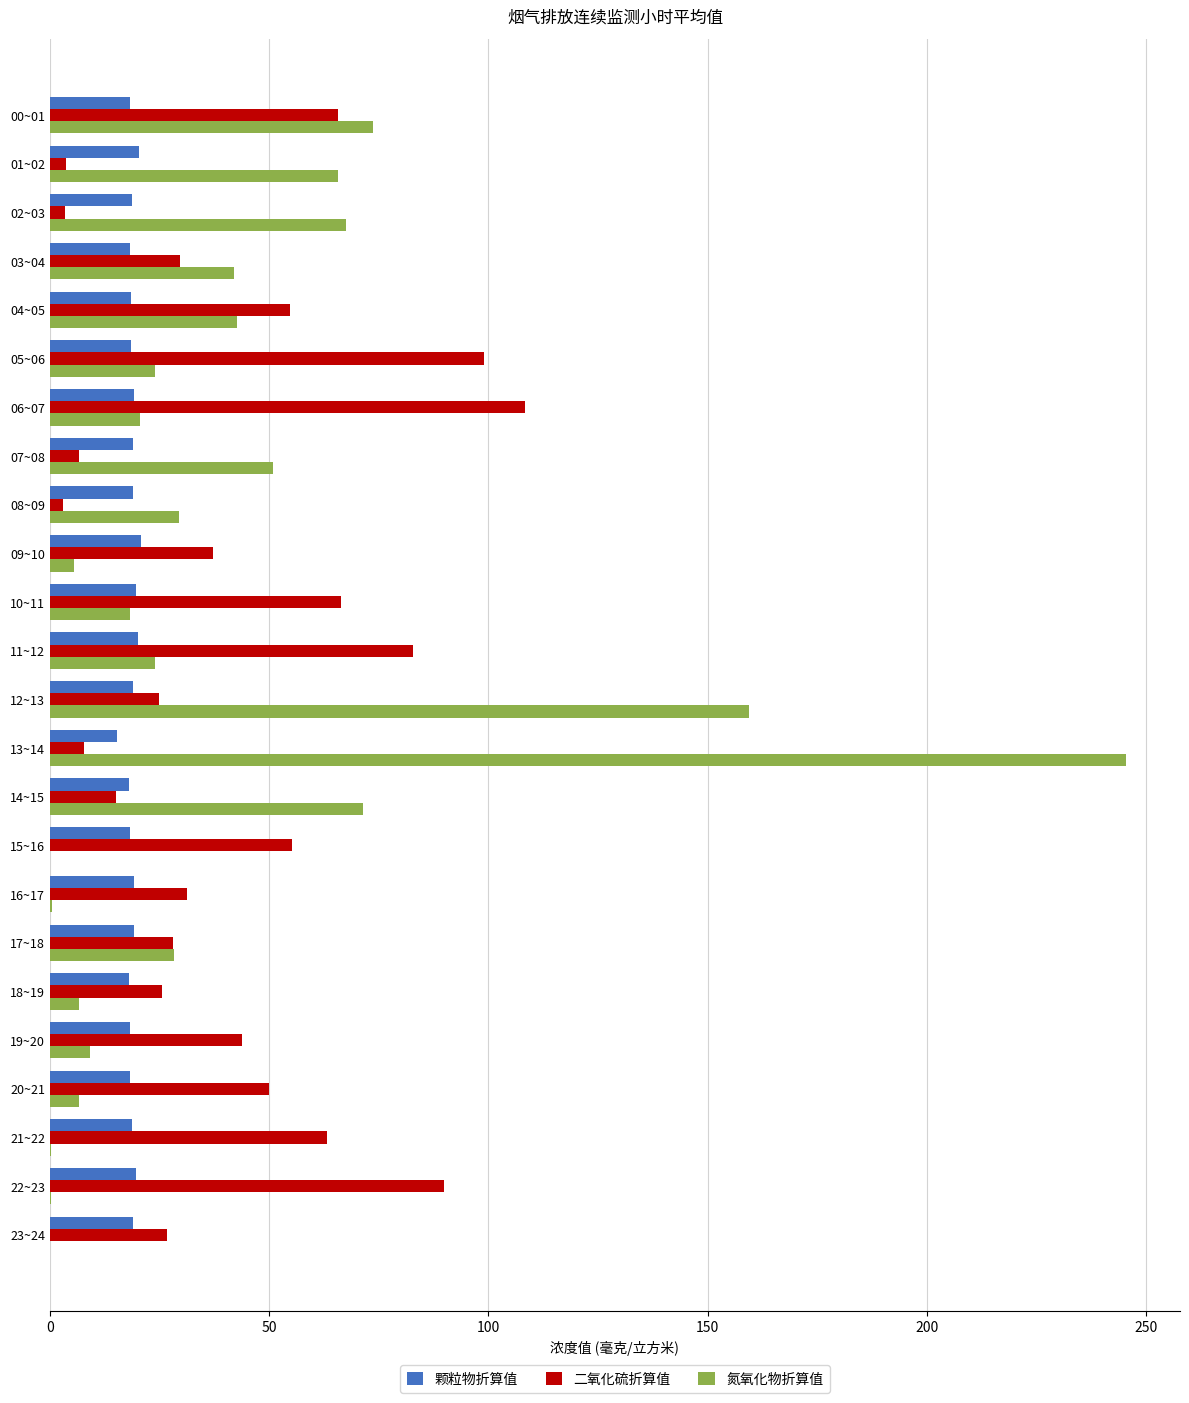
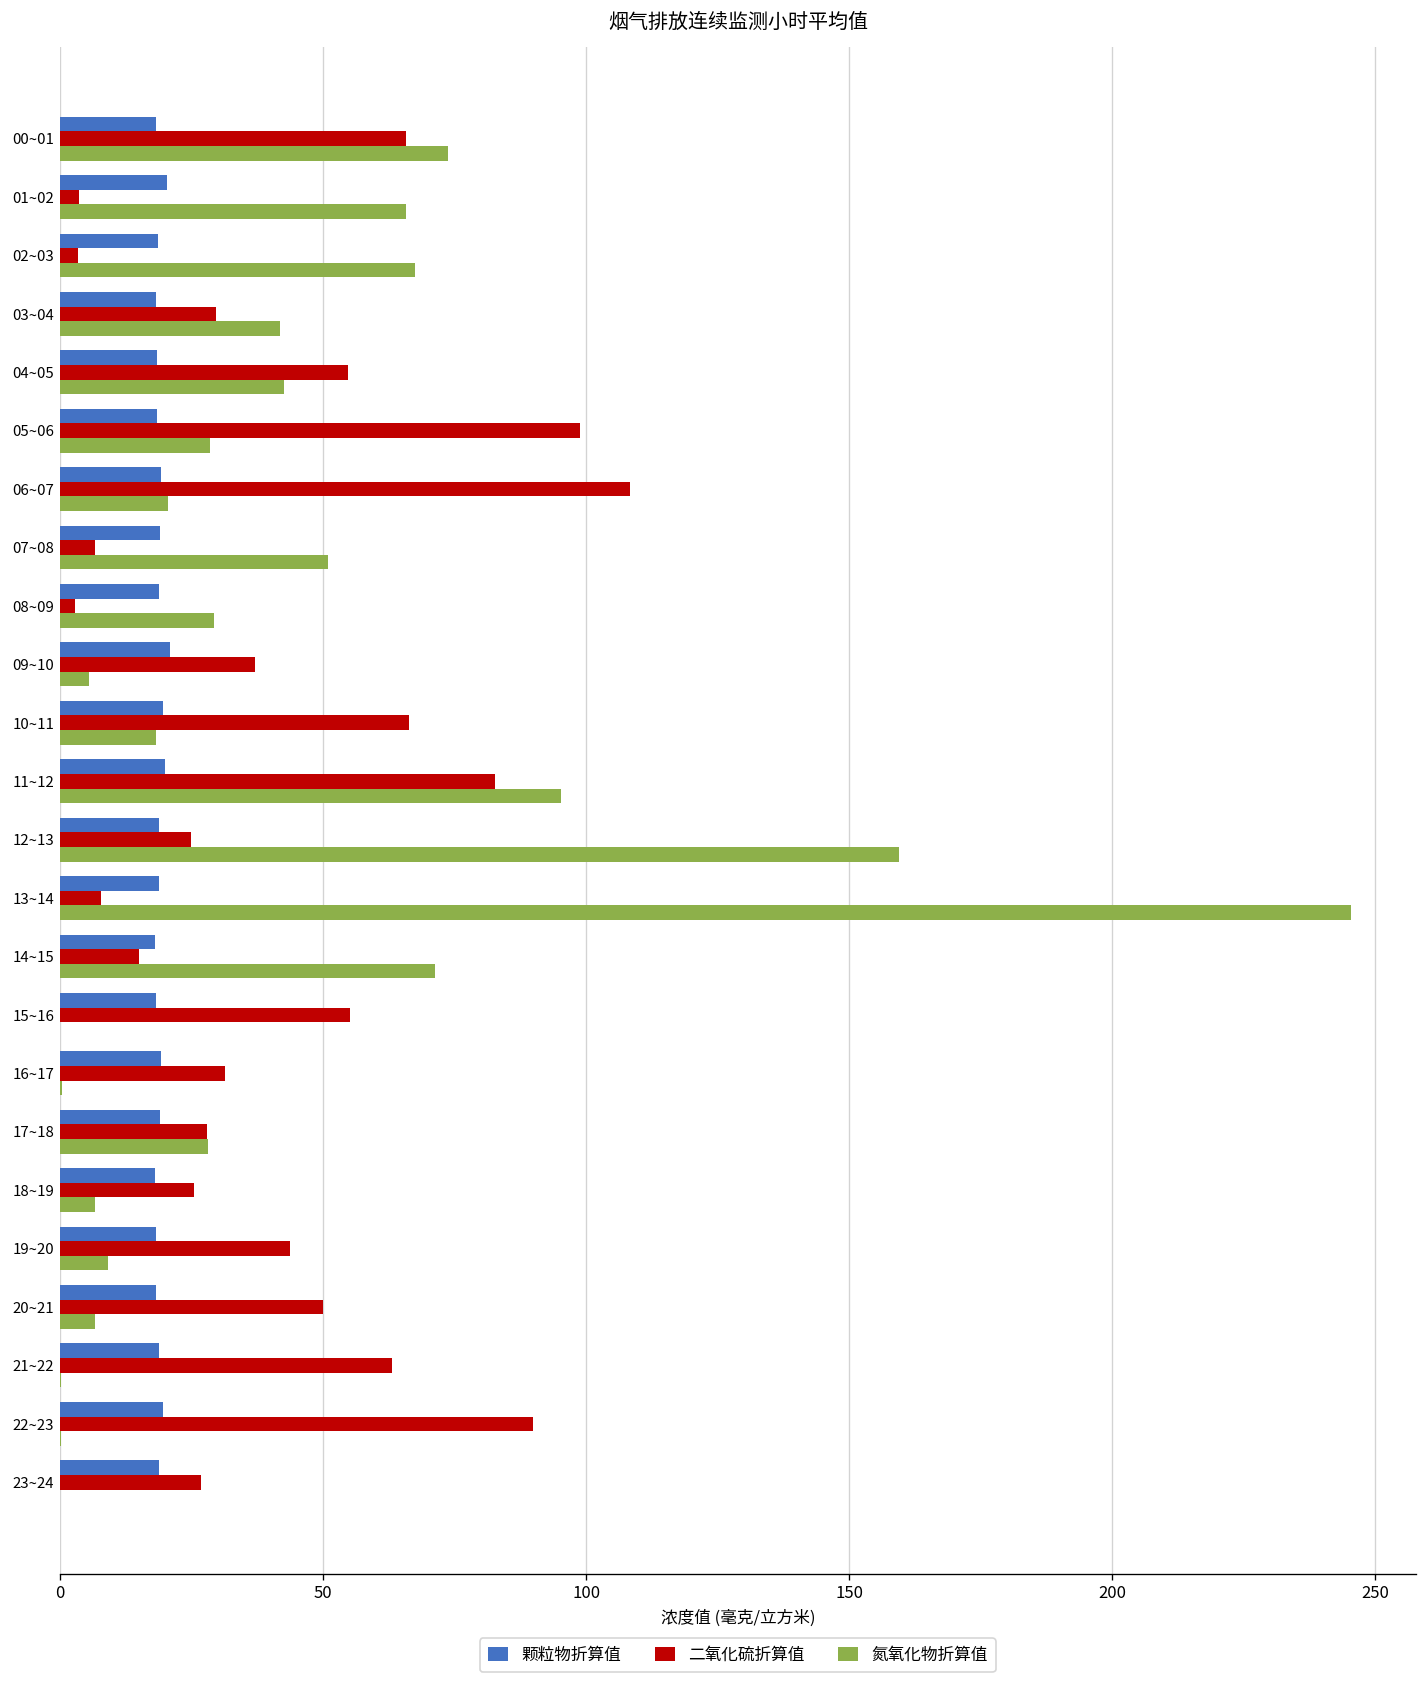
  {
    "颗粒物折算值": {
      "00~01": 18,
      "01~02": 20,
      "02~03": 19,
      "03~04": 18,
      "04~05": 19,
      "05~06": 18,
      "06~07": 19,
      "07~08": 19,
      "08~09": 19,
      "09~10": 21,
      "10~11": 20,
      "11~12": 20,
      "12~13": 19,
-     "13~14": 15,
+     "13~14": 19,
      "14~15": 18,
      "15~16": 18,
      "16~17": 19,
      "17~18": 19,
      "18~19": 18,
      "19~20": 18,
      "20~21": 18,
      "21~22": 19,
      "22~23": 20,
      "23~24": 19
    },
    "二氧化硫折算值": {
      "00~01": 66,
      "01~02": 4,
      "02~03": 3,
      "03~04": 30,
      "04~05": 55,
      "05~06": 99,
      "06~07": 108,
      "07~08": 7,
      "08~09": 3,
      "09~10": 37,
      "10~11": 66,
      "11~12": 83,
      "12~13": 25,
      "13~14": 8,
      "14~15": 15,
      "15~16": 55,
      "16~17": 31,
      "17~18": 28,
      "18~19": 26,
      "19~20": 44,
      "20~21": 50,
      "21~22": 63,
      "22~23": 90,
      "23~24": 27
    },
    "氮氧化物折算值": {
      "00~01": 74,
      "01~02": 66,
      "02~03": 67,
      "03~04": 42,
      "04~05": 43,
-     "05~06": 24,
+     "05~06": 29,
      "06~07": 21,
      "07~08": 51,
      "08~09": 29,
      "09~10": 6,
      "10~11": 18,
-     "11~12": 24,
+     "11~12": 95,
      "12~13": 159,
      "13~14": 245,
      "14~15": 71,
      "15~16": 0,
      "17~18": 28,
      "18~19": 7,
      "19~20": 9,
      "20~21": 7
    }
  }
